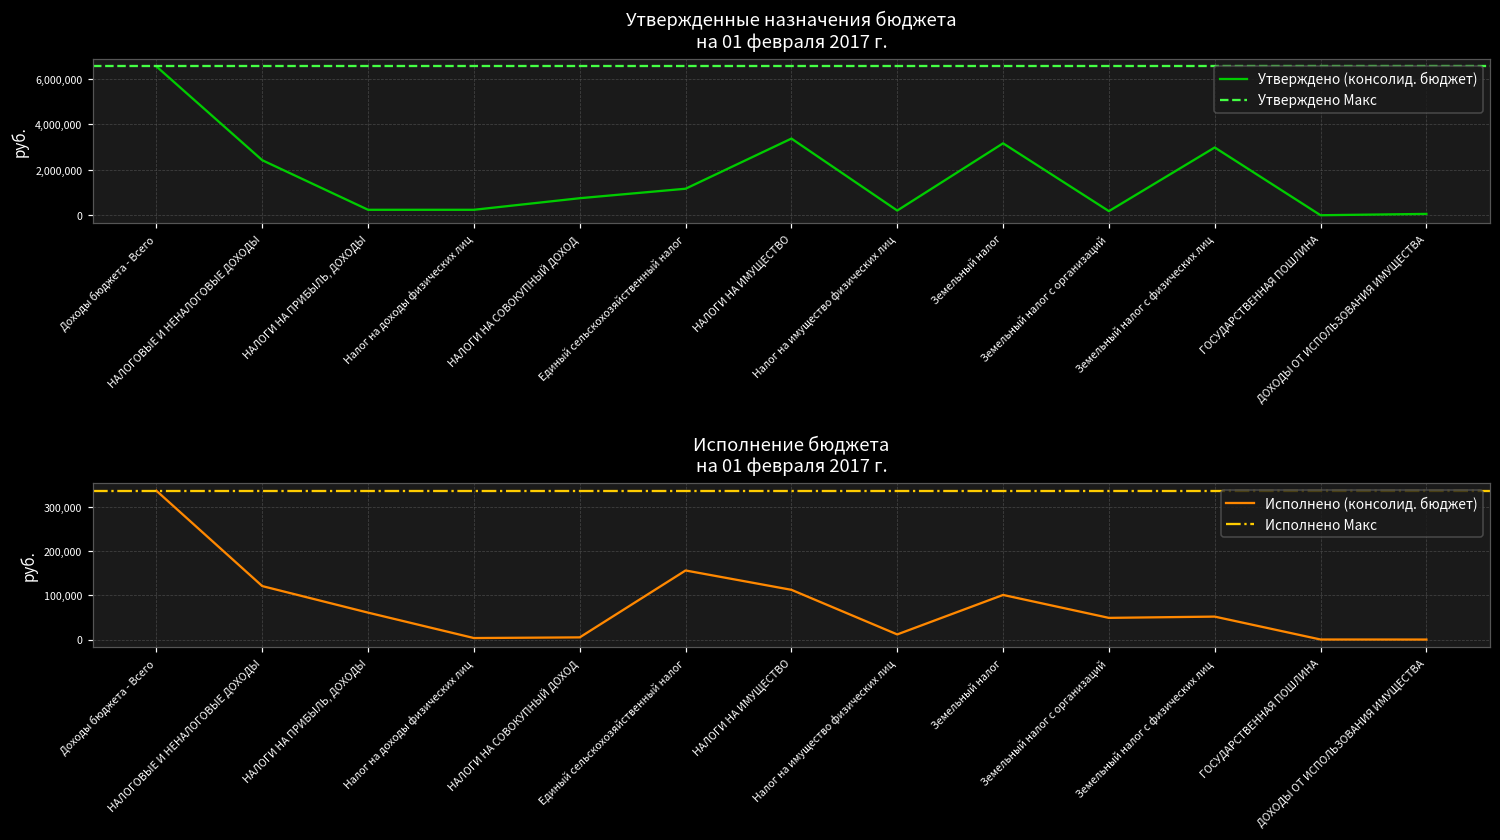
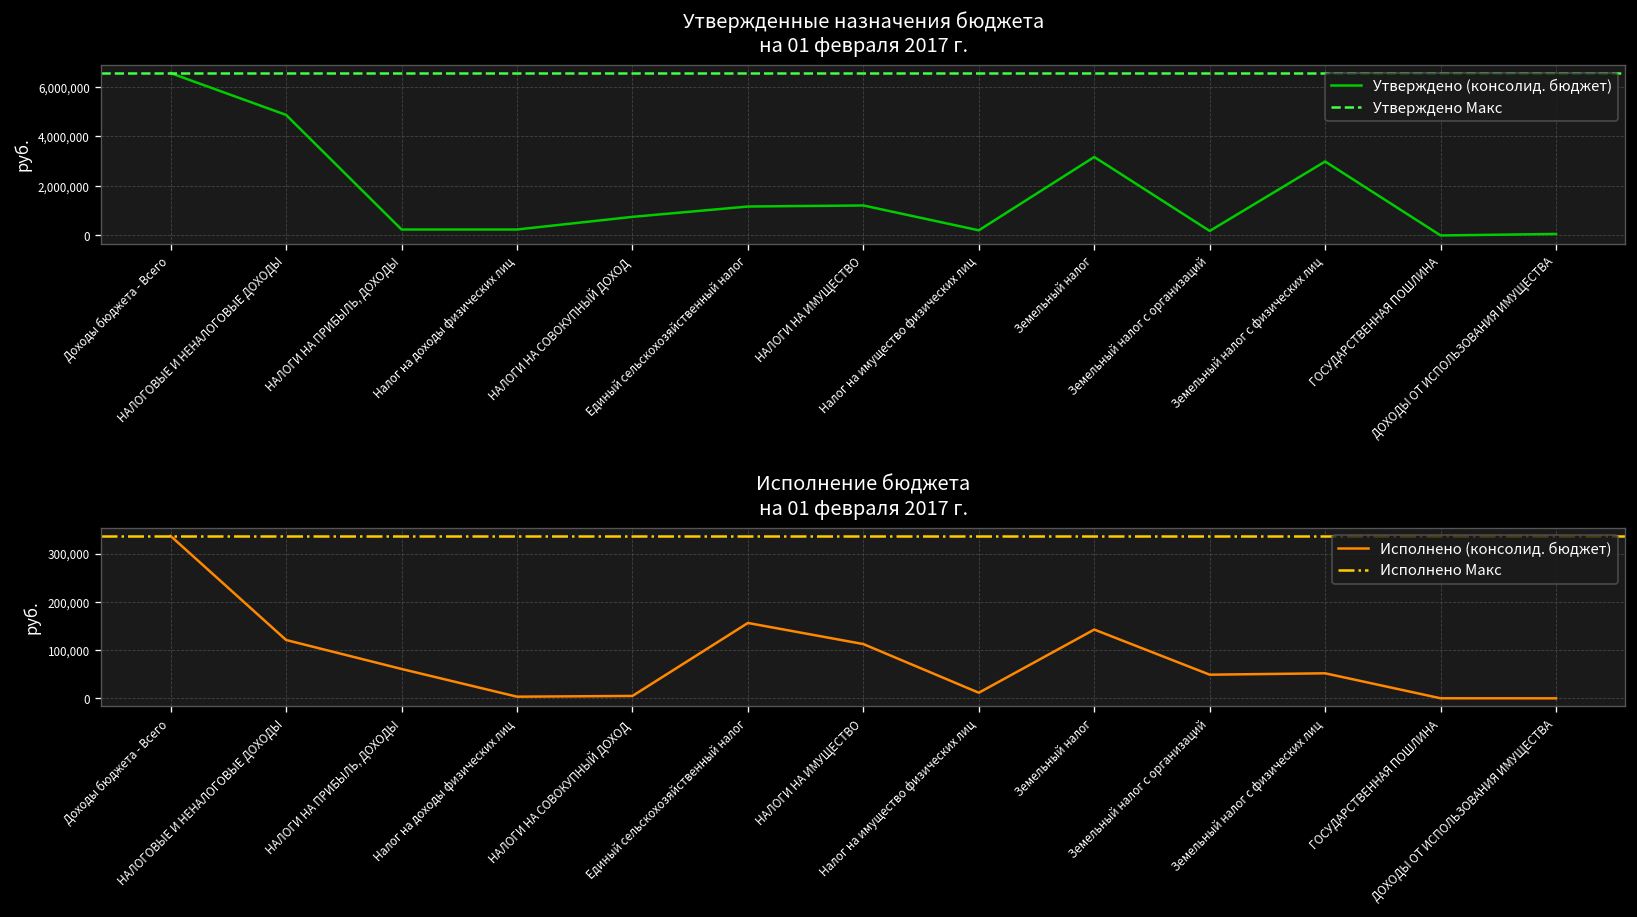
  {
    "Утвержденные назначения бюджета на 01 февраля 2017 г.": {
      "Доходы бюджета - Всего": "6,600,000",
-     "НАЛОГОВЫЕ И НЕНАЛОГОВЫЕ ДОХОДЫ": "2,400,000",
+     "НАЛОГОВЫЕ И НЕНАЛОГОВЫЕ ДОХОДЫ": "4,900,000",
      "НАЛОГИ НА ПРИБЫЛЬ, ДОХОДЫ": "200,000",
      "Налог на доходы физических лиц": "200,000",
      "НАЛОГИ НА СОВОКУПНЫЙ ДОХОД": "800,000",
      "Единый сельскохозяйственный налог": "1,200,000",
-     "НАЛОГИ НА ИМУЩЕСТВО": "3,400,000",
+     "НАЛОГИ НА ИМУЩЕСТВО": "1,200,000",
      "Налог на имущество физических лиц": "200,000",
      "Земельный налог": "3,200,000",
      "Земельный налог с организаций": "200,000",
      "Земельный налог с физических лиц": "3,000,000",
      "ГОСУДАРСТВЕННАЯ ПОШЛИНА": "0",
      "ДОХОДЫ ОТ ИСПОЛЬЗОВАНИЯ ИМУЩЕСТВА": "100,000"
    },
    "Исполнение бюджета на 01 февраля 2017 г.": {
      "Доходы бюджета - Всего": "340,000",
      "НАЛОГОВЫЕ И НЕНАЛОГОВЫЕ ДОХОДЫ": "120,000",
      "НАЛОГИ НА ПРИБЫЛЬ, ДОХОДЫ": "60,000",
      "Налог на доходы физических лиц": "0",
      "НАЛОГИ НА СОВОКУПНЫЙ ДОХОД": "0",
      "Единый сельскохозяйственный налог": "160,000",
      "НАЛОГИ НА ИМУЩЕСТВО": "110,000",
      "Налог на имущество физических лиц": "10,000",
-     "Земельный налог": "100,000",
+     "Земельный налог": "140,000",
      "Земельный налог с организаций": "50,000",
      "Земельный налог с физических лиц": "50,000",
      "ГОСУДАРСТВЕННАЯ ПОШЛИНА": "0",
      "ДОХОДЫ ОТ ИСПОЛЬЗОВАНИЯ ИМУЩЕСТВА": "0"
    }
  }
